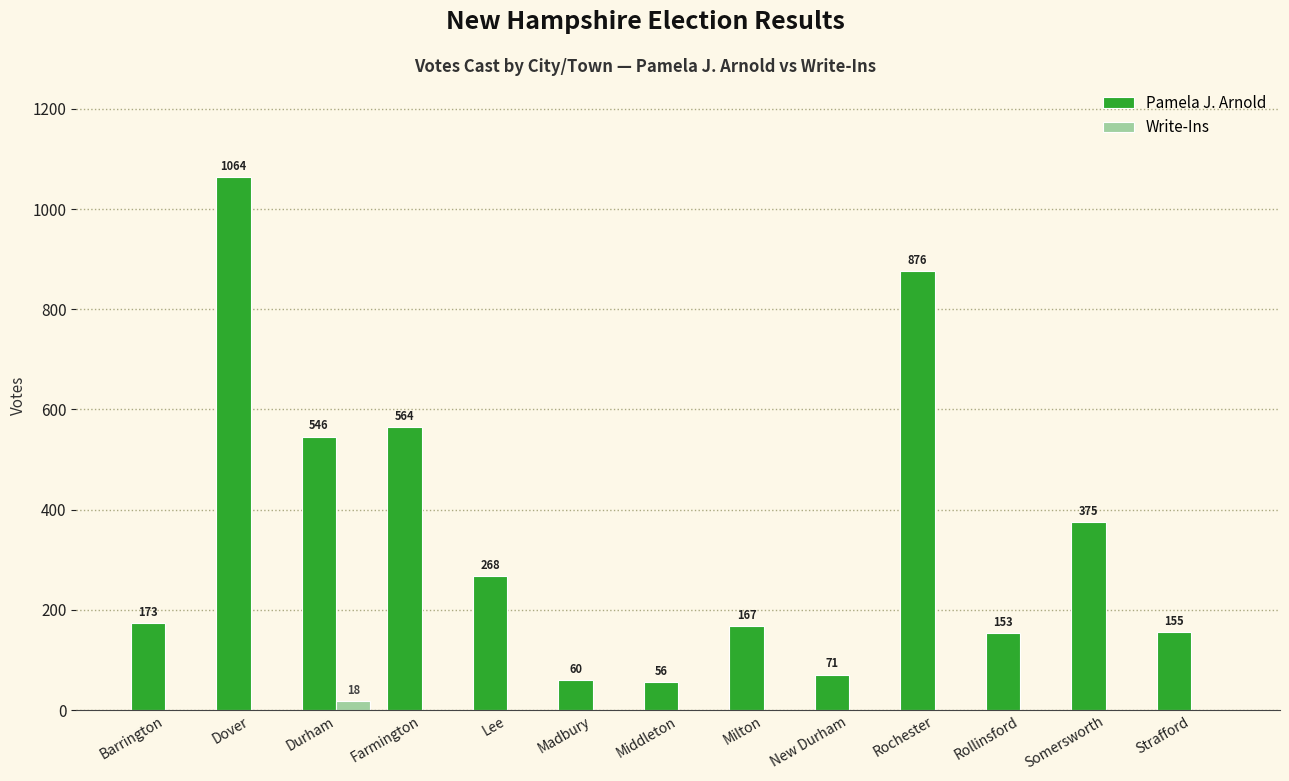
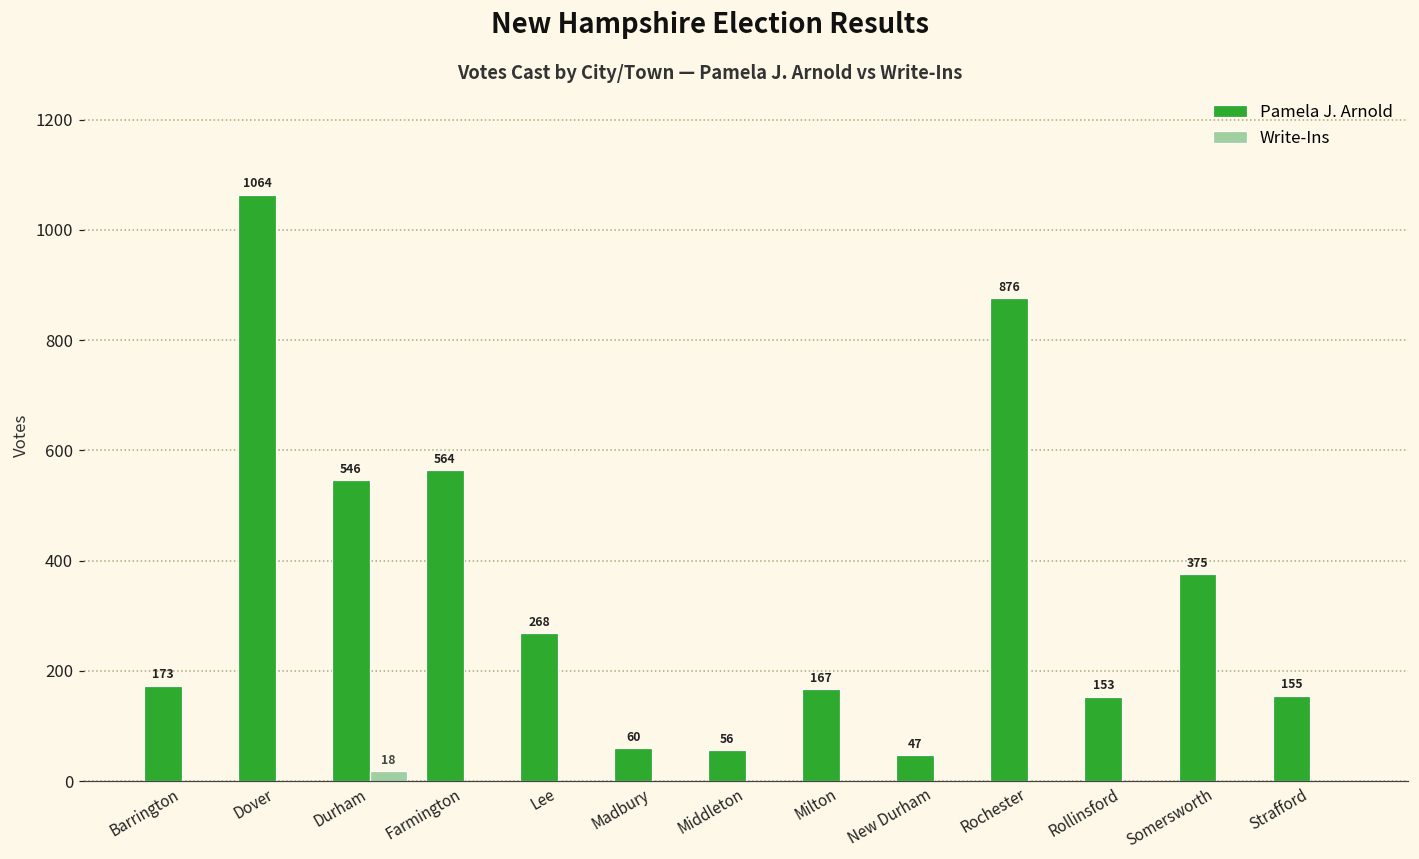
  {
    "Pamela J. Arnold": {
      "Barrington": 173,
      "Dover": 1064,
      "Durham": 546,
      "Farmington": 564,
      "Lee": 268,
      "Madbury": 60,
      "Middleton": 56,
      "Milton": 167,
-     "New Durham": 71,
+     "New Durham": 47,
      "Rochester": 876,
      "Rollinsford": 153,
      "Somersworth": 375,
      "Strafford": 155
    },
    "Write-Ins": {
      "Durham": 18
    }
  }
